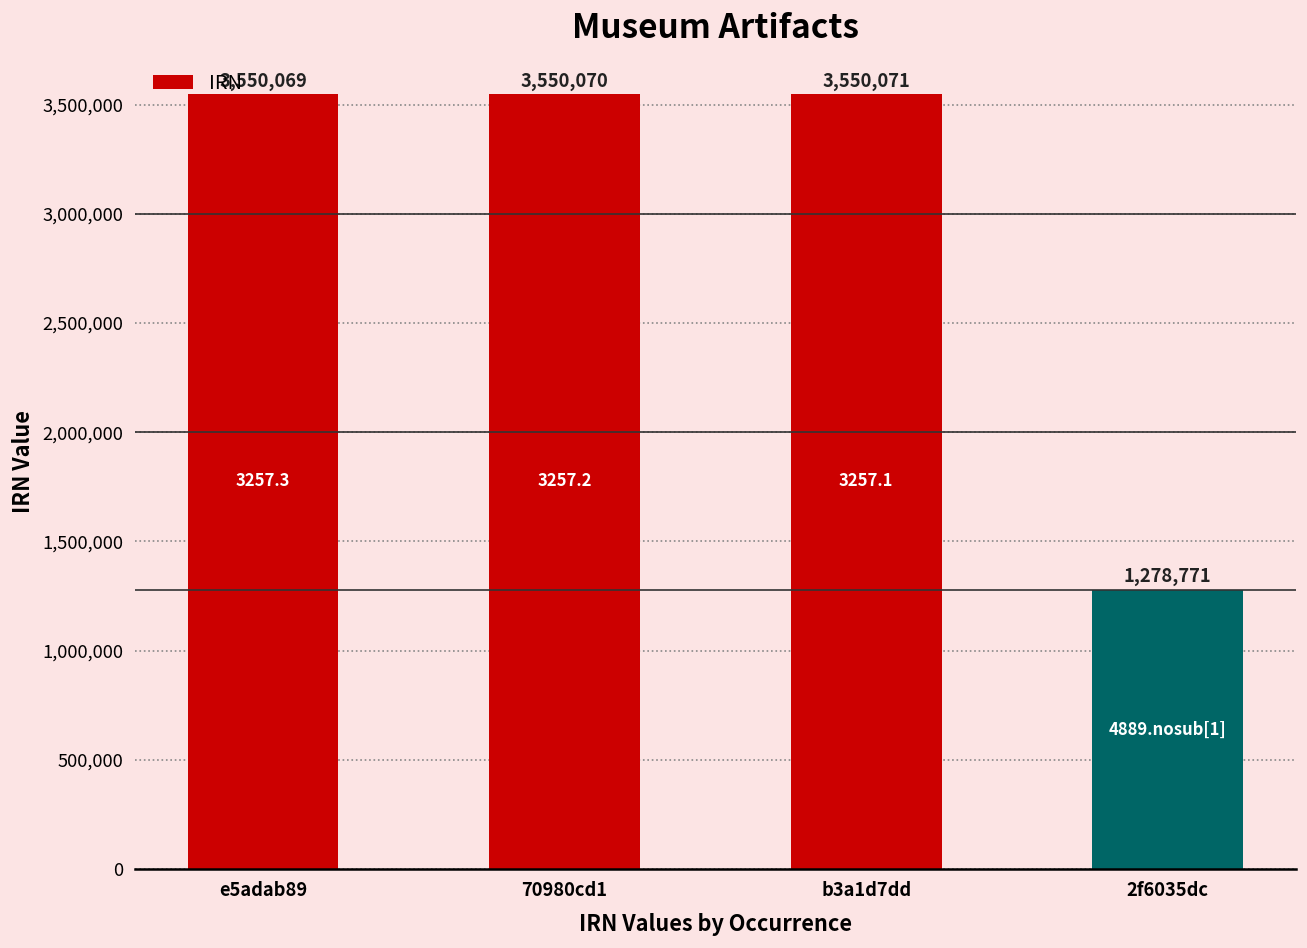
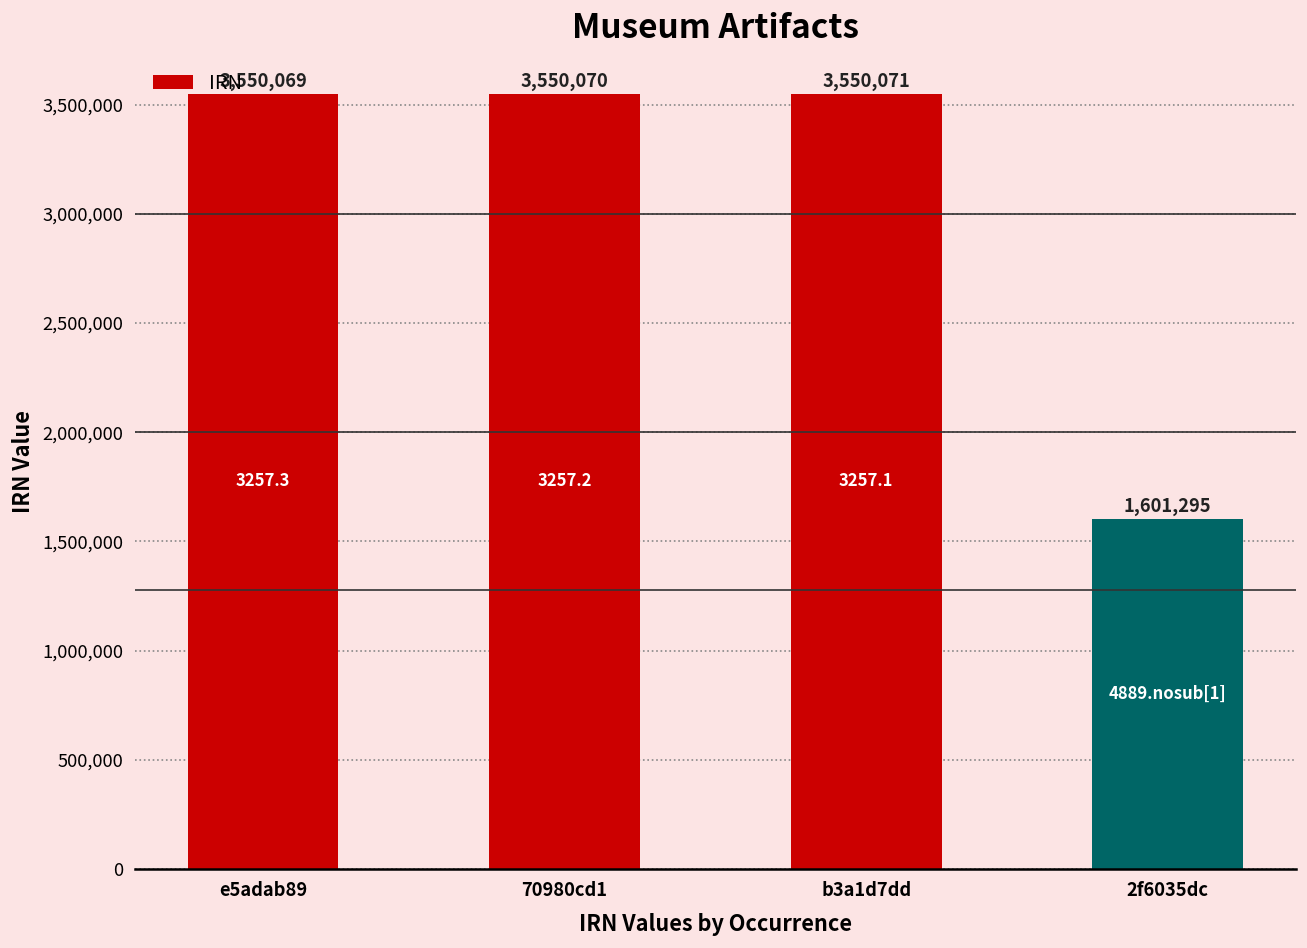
  {
    "e5adab89": "3,550,069",
    "70980cd1": "3,550,070",
    "b3a1d7dd": "3,550,071",
-   "2f6035dc": "1,278,771"
+   "2f6035dc": "1,601,295"
  }
